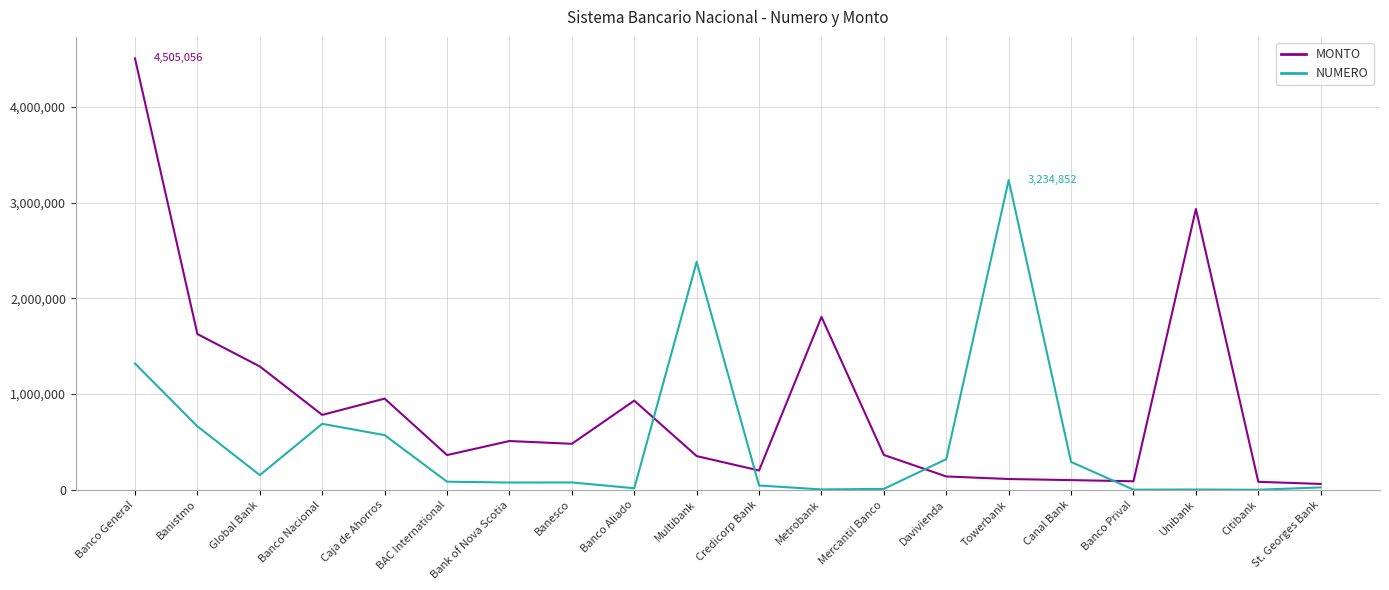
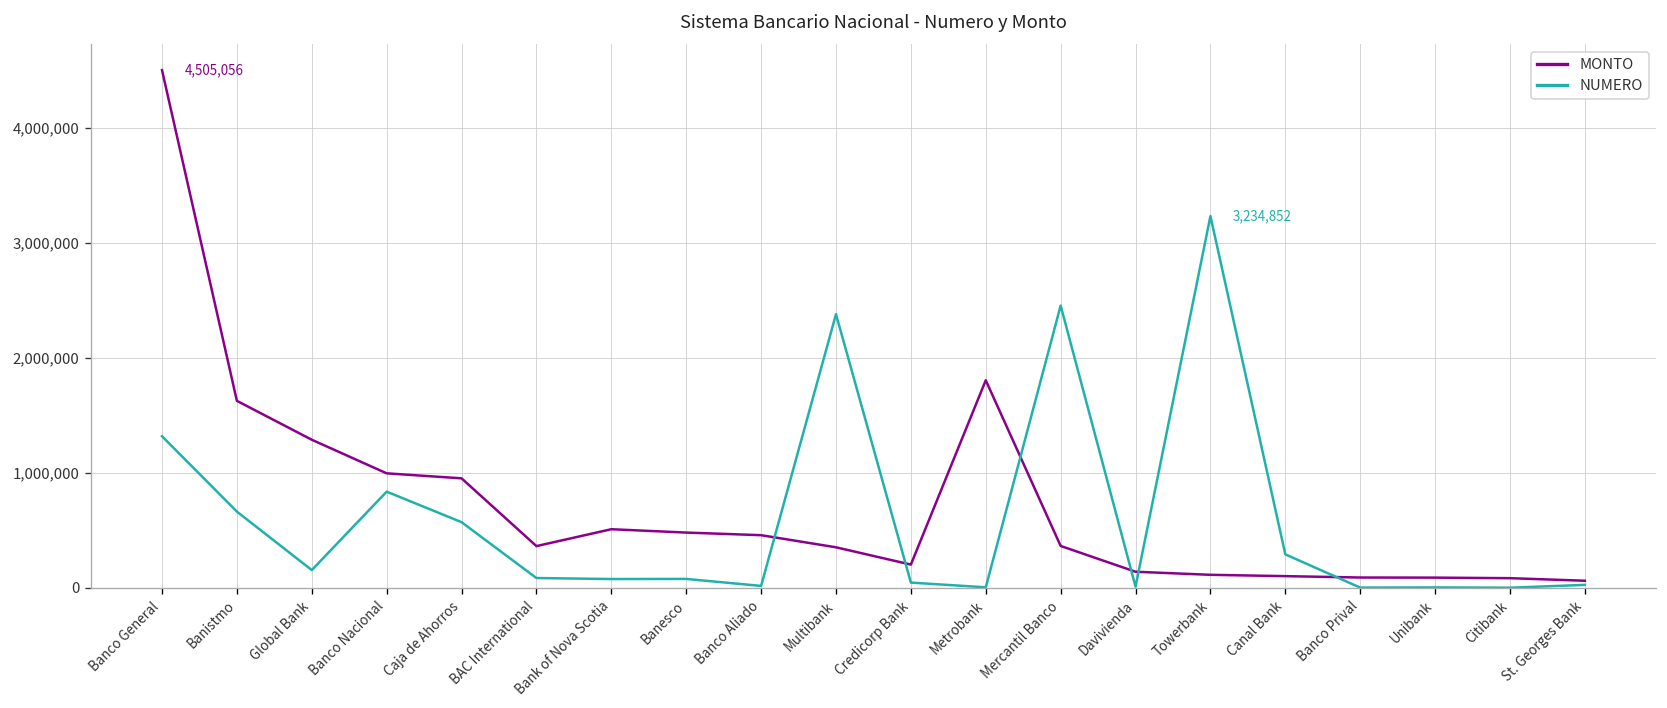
  {
    "MONTO": {
      "Banistmo": "1,600,000",
      "Global Bank": "1,300,000",
-     "Banco Nacional": "800,000",
+     "Banco Nacional": "1,000,000",
      "Caja de Ahorros": "1,000,000",
      "BAC International": "400,000",
      "Bank of Nova Scotia": "500,000",
      "Banesco": "500,000",
-     "Banco Aliado": "900,000",
+     "Banco Aliado": "500,000",
      "Multibank": "400,000",
      "Credicorp Bank": "200,000",
      "Metrobank": "1,800,000",
      "Mercantil Banco": "400,000",
      "Davivienda": "100,000",
      "Towerbank": "100,000",
      "Canal Bank": "100,000",
      "Banco Prival": "100,000",
-     "Unibank": "2,900,000",
+     "Unibank": "100,000",
      "Citibank": "100,000",
      "St. Georges Bank": "100,000"
    },
    "NUMERO": {
      "Banco General": "1,300,000",
      "Banistmo": "700,000",
      "Global Bank": "200,000",
-     "Banco Nacional": "700,000",
+     "Banco Nacional": "800,000",
      "Caja de Ahorros": "600,000",
      "BAC International": "100,000",
      "Bank of Nova Scotia": "100,000",
      "Banesco": "100,000",
      "Banco Aliado": "0",
      "Multibank": "2,400,000",
      "Credicorp Bank": "0",
      "Metrobank": "0",
-     "Mercantil Banco": "0",
-     "Davivienda": "300,000",
+     "Mercantil Banco": "2,500,000",
+     "Davivienda": "0",
      "Canal Bank": "300,000",
      "Banco Prival": "0",
      "Unibank": "0",
      "Citibank": "0",
      "St. Georges Bank": "0"
    }
  }
